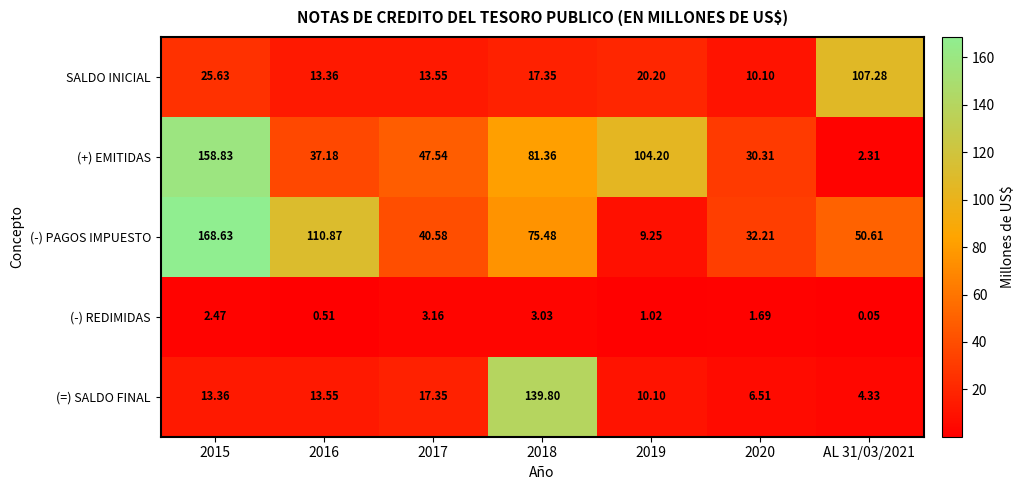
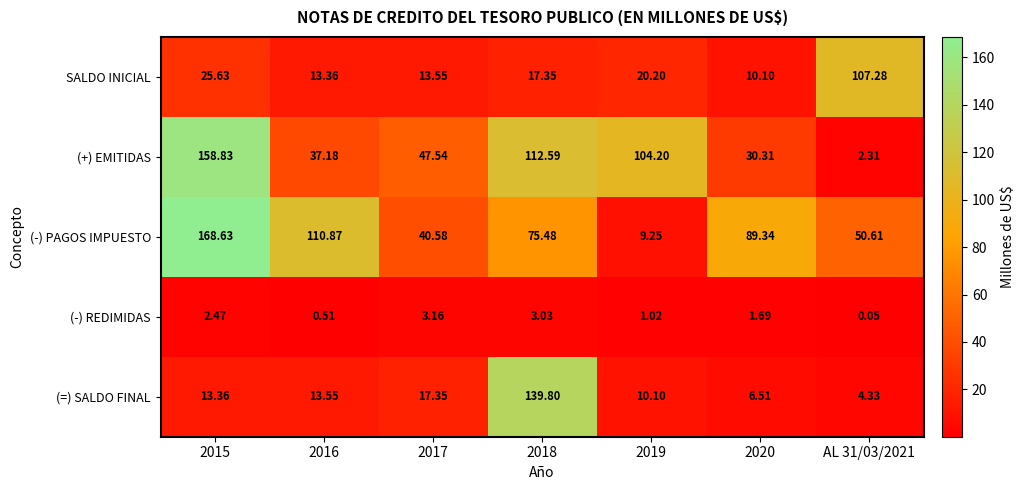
  {
    "SALDO INICIAL": {
      "2015": 25.63,
      "2016": 13.36,
      "2017": 13.55,
      "2018": 17.35,
      "2019": 20.20,
      "2020": 10.10,
      "AL 31/03/2021": 107.28
    },
    "(+) EMITIDAS": {
      "2015": 158.83,
      "2016": 37.18,
      "2017": 47.54,
-     "2018": 81.36,
+     "2018": 112.59,
      "2019": 104.20,
      "2020": 30.31,
      "AL 31/03/2021": 2.31
    },
    "(-) PAGOS IMPUESTO": {
      "2015": 168.63,
      "2016": 110.87,
      "2017": 40.58,
      "2018": 75.48,
      "2019": 9.25,
-     "2020": 32.21,
+     "2020": 89.34,
      "AL 31/03/2021": 50.61
    },
    "(-) REDIMIDAS": {
      "2015": 2.47,
      "2016": 0.51,
      "2017": 3.16,
      "2018": 3.03,
      "2019": 1.02,
      "2020": 1.69,
      "AL 31/03/2021": 0.05
    },
    "(=) SALDO FINAL": {
      "2015": 13.36,
      "2016": 13.55,
      "2017": 17.35,
      "2018": 139.80,
      "2019": 10.10,
      "2020": 6.51,
      "AL 31/03/2021": 4.33
    }
  }
